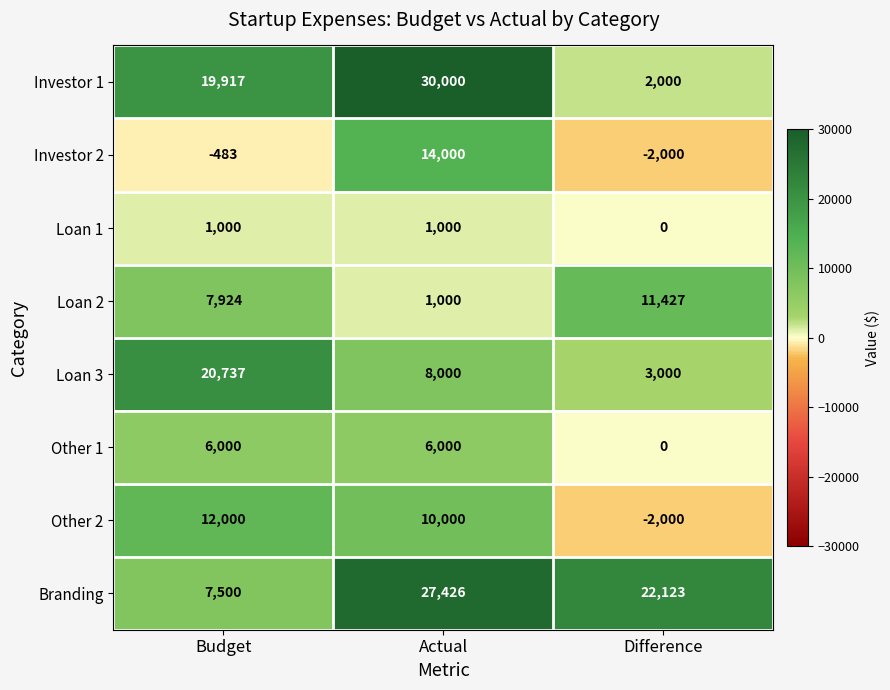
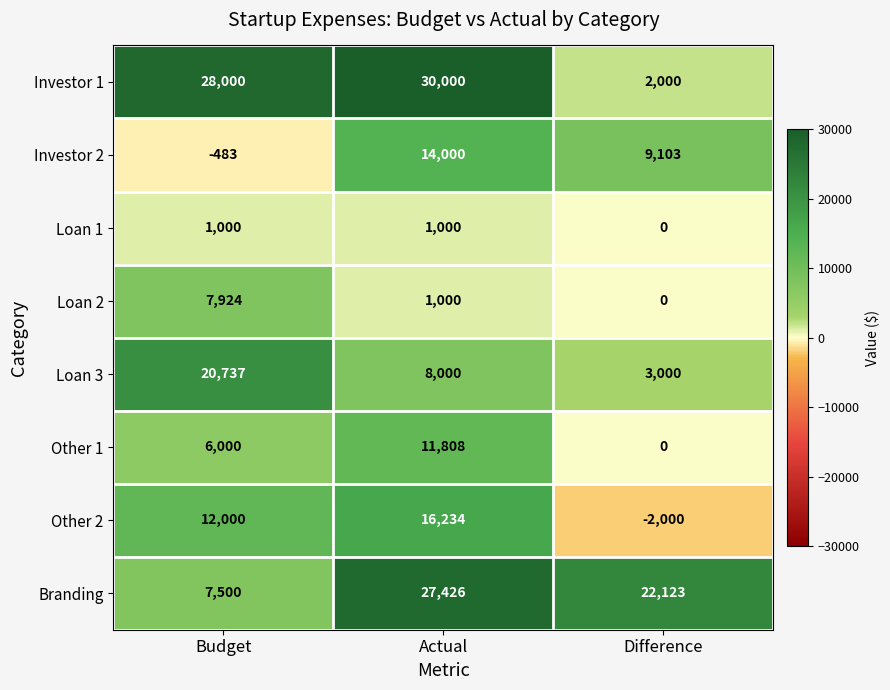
  {
    "Investor 1": {
-     "Budget": "19,917",
+     "Budget": "28,000",
      "Actual": "30,000",
      "Difference": "2,000"
    },
    "Investor 2": {
      "Budget": "-483",
      "Actual": "14,000",
-     "Difference": "-2,000"
+     "Difference": "9,103"
    },
    "Loan 1": {
      "Budget": "1,000",
      "Actual": "1,000",
      "Difference": "0"
    },
    "Loan 2": {
      "Budget": "7,924",
      "Actual": "1,000",
-     "Difference": "11,427"
+     "Difference": "0"
    },
    "Loan 3": {
      "Budget": "20,737",
      "Actual": "8,000",
      "Difference": "3,000"
    },
    "Other 1": {
      "Budget": "6,000",
-     "Actual": "6,000",
+     "Actual": "11,808",
      "Difference": "0"
    },
    "Other 2": {
      "Budget": "12,000",
-     "Actual": "10,000",
+     "Actual": "16,234",
      "Difference": "-2,000"
    },
    "Branding": {
      "Budget": "7,500",
      "Actual": "27,426",
      "Difference": "22,123"
    }
  }
